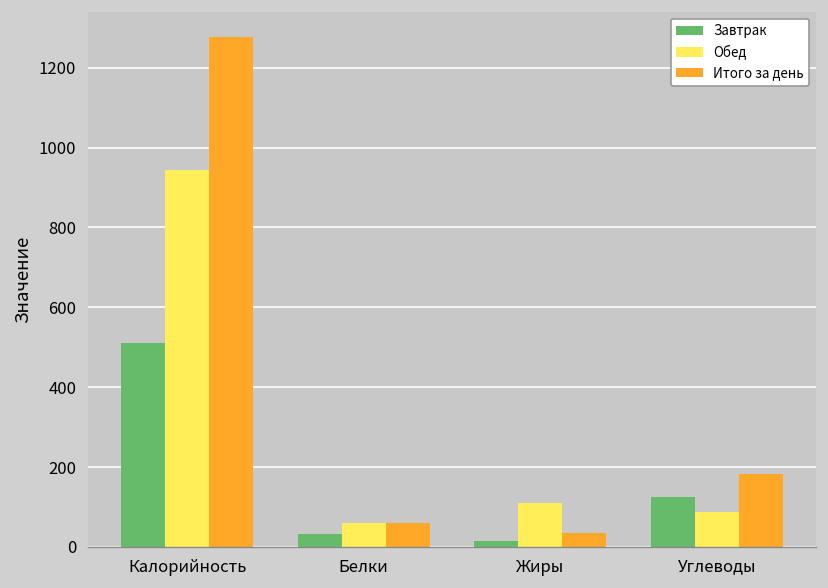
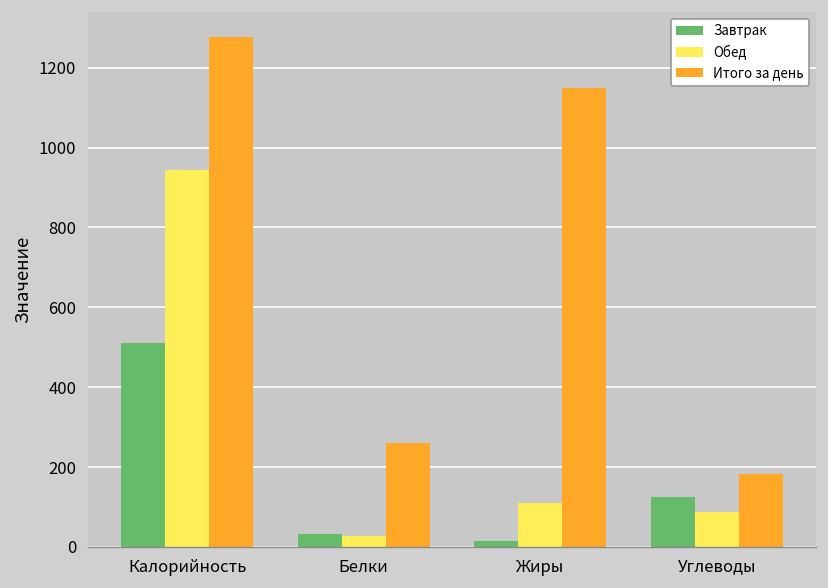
  {
    "Завтрак": {
      "Калорийность": 510,
      "Белки": 30,
      "Жиры": 10,
      "Углеводы": 130
    },
    "Обед": {
      "Калорийность": 940,
-     "Белки": 60,
+     "Белки": 30,
      "Жиры": 110,
      "Углеводы": 90
    },
    "Итого за день": {
      "Калорийность": 1280,
-     "Белки": 60,
-     "Жиры": 30,
+     "Белки": 260,
+     "Жиры": 1150,
      "Углеводы": 180
    }
  }
